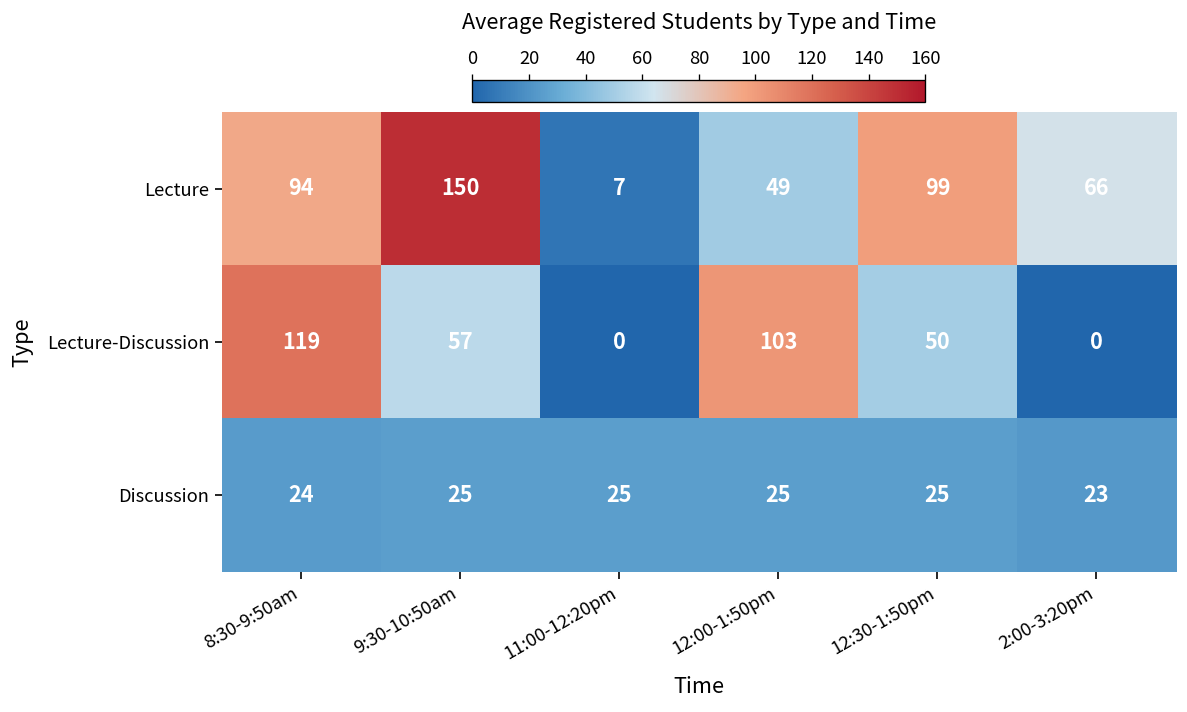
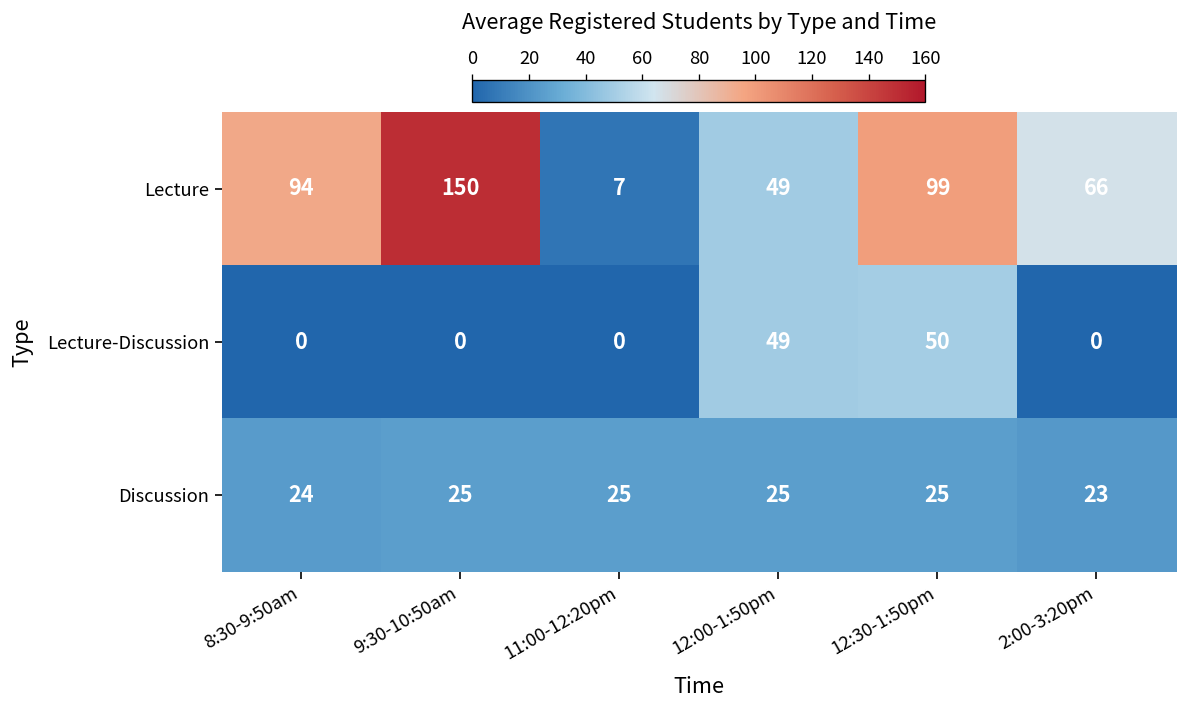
  {
    "Lecture": {
      "8:30-9:50am": 94,
      "9:30-10:50am": 150,
      "11:00-12:20pm": 7,
      "12:00-1:50pm": 49,
      "12:30-1:50pm": 99
    },
    "Lecture-Discussion": {
-     "8:30-9:50am": 119,
-     "9:30-10:50am": 57,
+     "8:30-9:50am": 0,
+     "9:30-10:50am": 0,
      "11:00-12:20pm": 0,
-     "12:00-1:50pm": 103,
+     "12:00-1:50pm": 49,
      "12:30-1:50pm": 50,
      "2:00-3:20pm": 0
    },
    "Discussion": {
      "8:30-9:50am": 24,
      "9:30-10:50am": 25,
      "11:00-12:20pm": 25,
      "12:00-1:50pm": 25,
      "12:30-1:50pm": 25,
      "2:00-3:20pm": 23
    }
  }
